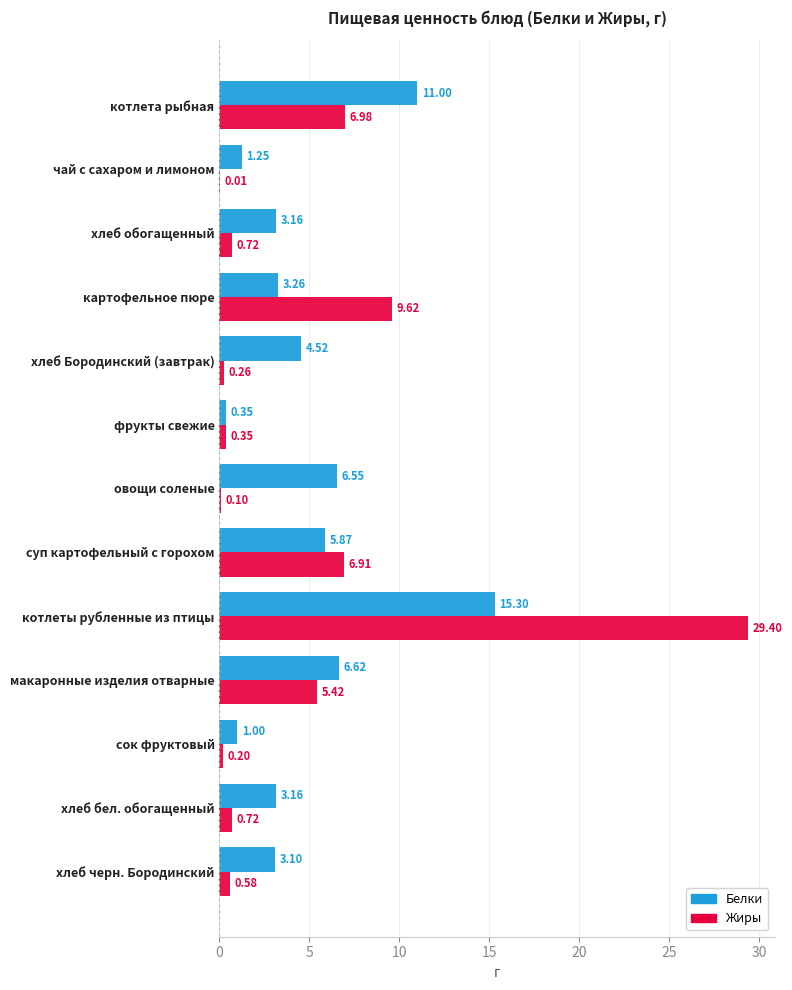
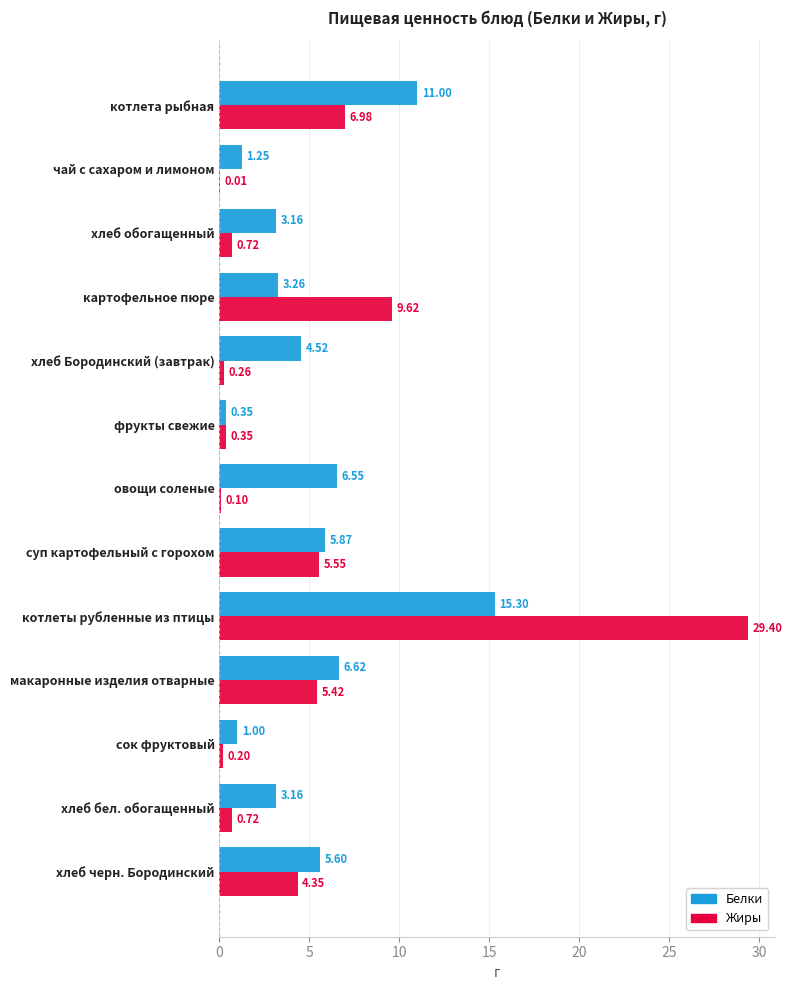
  {
    "Белки": {
      "котлета рыбная": 11.00,
      "чай с сахаром и лимоном": 1.25,
      "хлеб обогащенный": 3.16,
      "картофельное пюре": 3.26,
      "хлеб Бородинский (завтрак)": 4.52,
      "фрукты свежие": 0.35,
      "овощи соленые": 6.55,
      "суп картофельный с горохом": 5.87,
      "котлеты рубленные из птицы": 15.30,
      "макаронные изделия отварные": 6.62,
      "сок фруктовый": 1.00,
      "хлеб бел. обогащенный": 3.16,
-     "хлеб черн. Бородинский": 3.10
+     "хлеб черн. Бородинский": 5.60
    },
    "Жиры": {
      "котлета рыбная": 6.98,
      "чай с сахаром и лимоном": 0.01,
      "хлеб обогащенный": 0.72,
      "картофельное пюре": 9.62,
      "хлеб Бородинский (завтрак)": 0.26,
      "фрукты свежие": 0.35,
      "овощи соленые": 0.10,
-     "суп картофельный с горохом": 6.91,
+     "суп картофельный с горохом": 5.55,
      "котлеты рубленные из птицы": 29.40,
      "макаронные изделия отварные": 5.42,
      "сок фруктовый": 0.20,
      "хлеб бел. обогащенный": 0.72,
-     "хлеб черн. Бородинский": 0.58
+     "хлеб черн. Бородинский": 4.35
    }
  }
